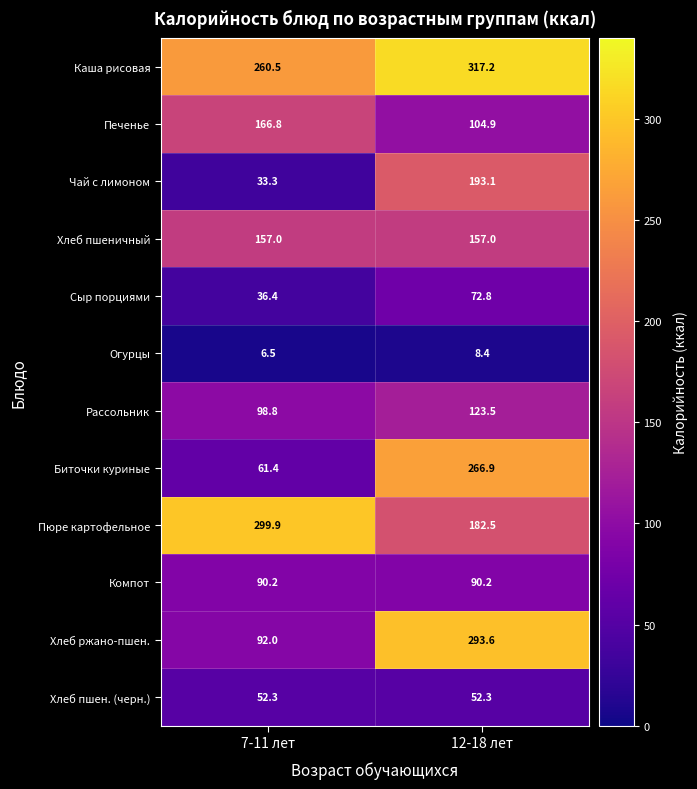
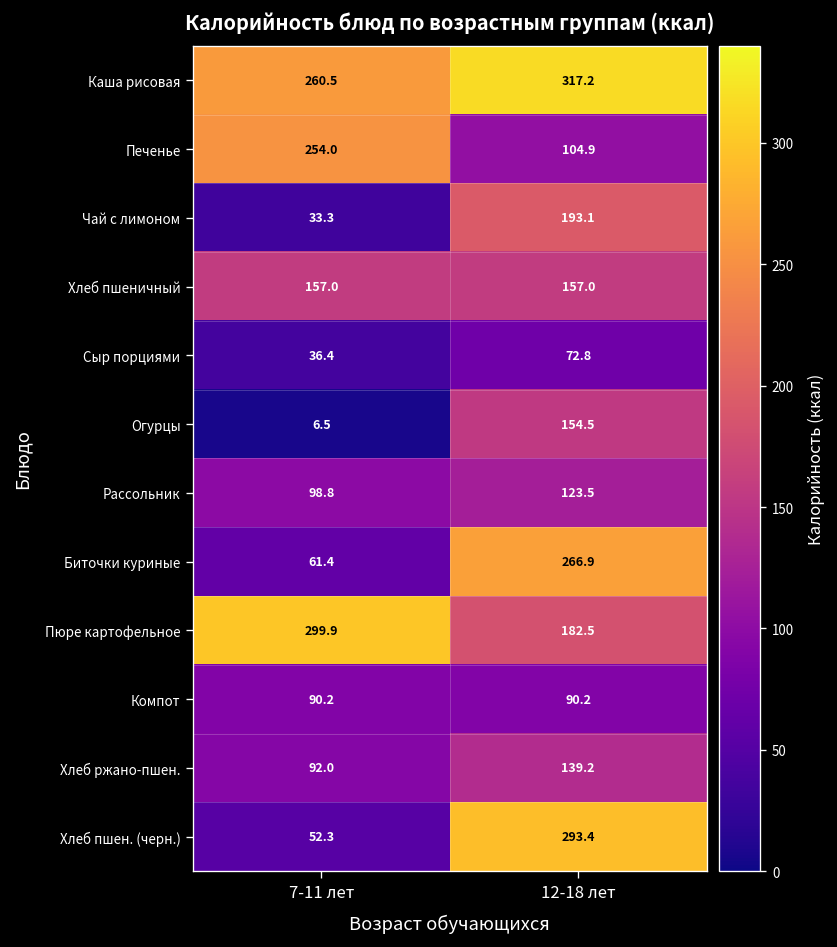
  {
    "Каша рисовая": {
      "7-11 лет": 260.5,
      "12-18 лет": 317.2
    },
    "Печенье": {
-     "7-11 лет": 166.8,
+     "7-11 лет": 254.0,
      "12-18 лет": 104.9
    },
    "Чай с лимоном": {
      "7-11 лет": 33.3,
      "12-18 лет": 193.1
    },
    "Хлеб пшеничный": {
      "7-11 лет": 157.0,
      "12-18 лет": 157.0
    },
    "Сыр порциями": {
      "7-11 лет": 36.4,
      "12-18 лет": 72.8
    },
    "Огурцы": {
      "7-11 лет": 6.5,
-     "12-18 лет": 8.4
+     "12-18 лет": 154.5
    },
    "Рассольник": {
      "7-11 лет": 98.8,
      "12-18 лет": 123.5
    },
    "Биточки куриные": {
      "7-11 лет": 61.4,
      "12-18 лет": 266.9
    },
    "Пюре картофельное": {
      "7-11 лет": 299.9,
      "12-18 лет": 182.5
    },
    "Компот": {
      "7-11 лет": 90.2,
      "12-18 лет": 90.2
    },
    "Хлеб ржано-пшен.": {
      "7-11 лет": 92.0,
-     "12-18 лет": 293.6
+     "12-18 лет": 139.2
    },
    "Хлеб пшен. (черн.)": {
      "7-11 лет": 52.3,
-     "12-18 лет": 52.3
+     "12-18 лет": 293.4
    }
  }
